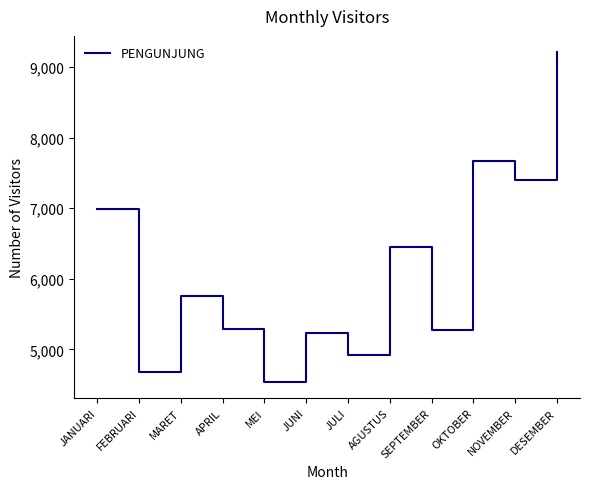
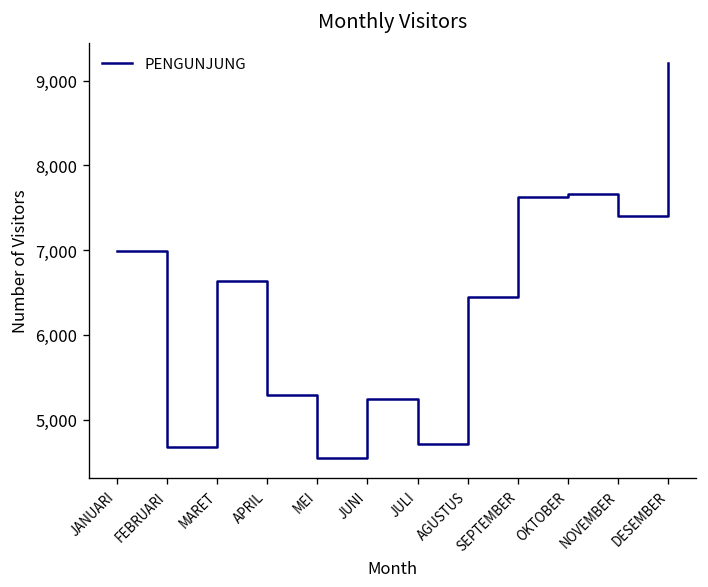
  {
    "JANUARI": "7,000",
    "FEBRUARI": "4,700",
-   "MARET": "5,800",
+   "MARET": "6,600",
    "APRIL": "5,300",
    "MEI": "4,500",
    "JUNI": "5,200",
-   "JULI": "4,900",
+   "JULI": "4,700",
    "AGUSTUS": "6,500",
-   "SEPTEMBER": "5,300",
+   "SEPTEMBER": "7,600",
    "OKTOBER": "7,700",
    "NOVEMBER": "7,400",
    "DESEMBER": "9,200"
  }
